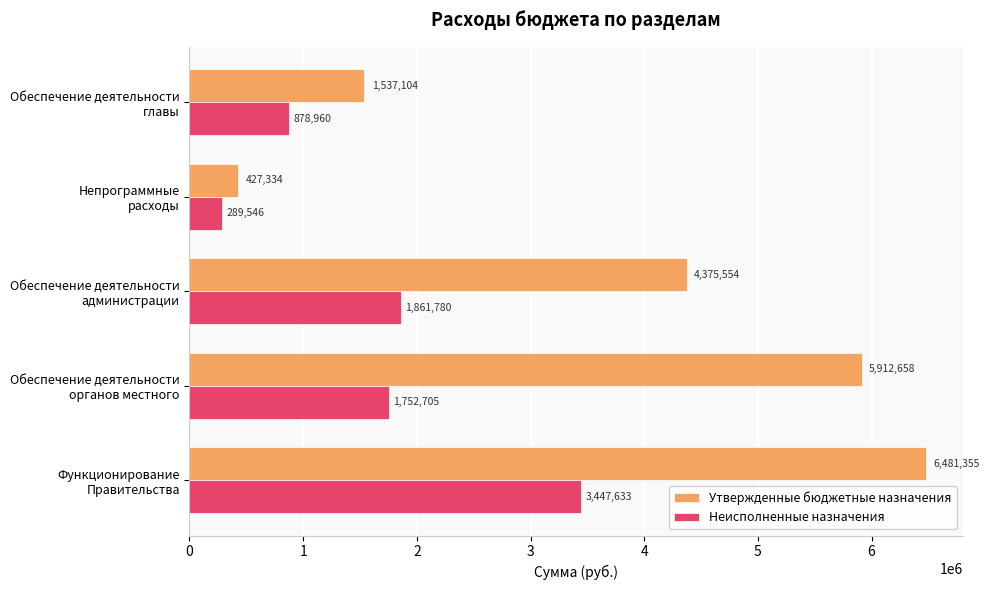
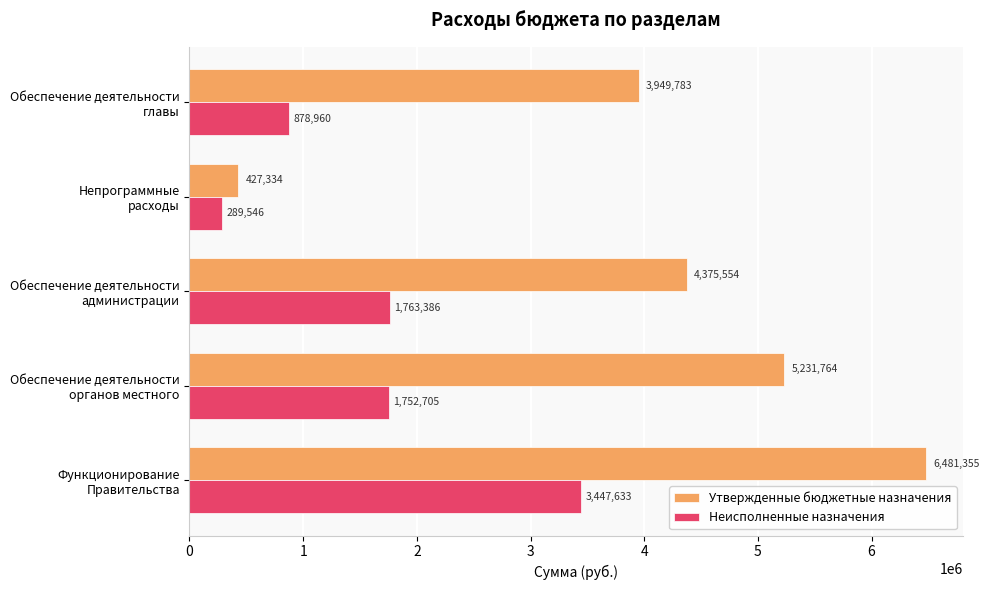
  {
    "Утвержденные бюджетные назначения": {
-     "Обеспечение деятельности главы": "1,537,104",
+     "Обеспечение деятельности главы": "3,949,783",
      "Непрограммные расходы": "427,334",
      "Обеспечение деятельности администрации": "4,375,554",
-     "Обеспечение деятельности органов местного": "5,912,658",
+     "Обеспечение деятельности органов местного": "5,231,764",
      "Функционирование Правительства": "6,481,355"
    },
    "Неисполненные назначения": {
      "Обеспечение деятельности главы": "878,960",
      "Непрограммные расходы": "289,546",
-     "Обеспечение деятельности администрации": "1,861,780",
+     "Обеспечение деятельности администрации": "1,763,386",
      "Обеспечение деятельности органов местного": "1,752,705",
      "Функционирование Правительства": "3,447,633"
    }
  }
